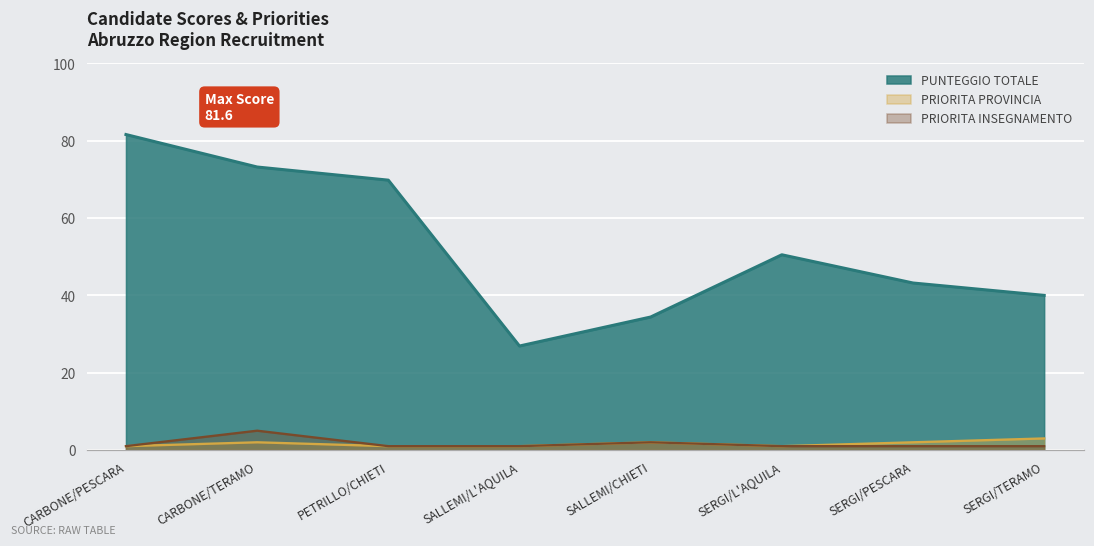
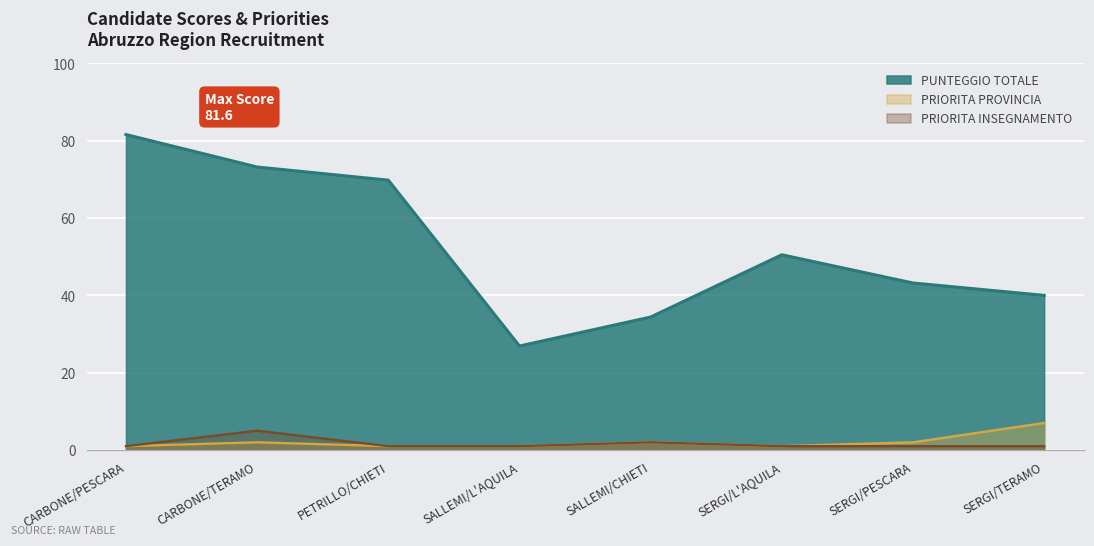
  {
    "PUNTEGGIO TOTALE": {
      "CARBONE/PESCARA": 82,
      "CARBONE/TERAMO": 73,
      "PETRILLO/CHIETI": 70,
      "SALLEMI/L'AQUILA": 27,
      "SALLEMI/CHIETI": 34,
      "SERGI/L'AQUILA": 51,
      "SERGI/PESCARA": 43,
      "SERGI/TERAMO": 40
    },
    "PRIORITA PROVINCIA": {
      "CARBONE/TERAMO": 2,
      "SERGI/PESCARA": 2,
-     "SERGI/TERAMO": 3
+     "SERGI/TERAMO": 7
    },
    "PRIORITA INSEGNAMENTO": {
      "CARBONE/TERAMO": 5,
      "SERGI/PESCARA": 1,
      "SERGI/TERAMO": 1
    }
  }
